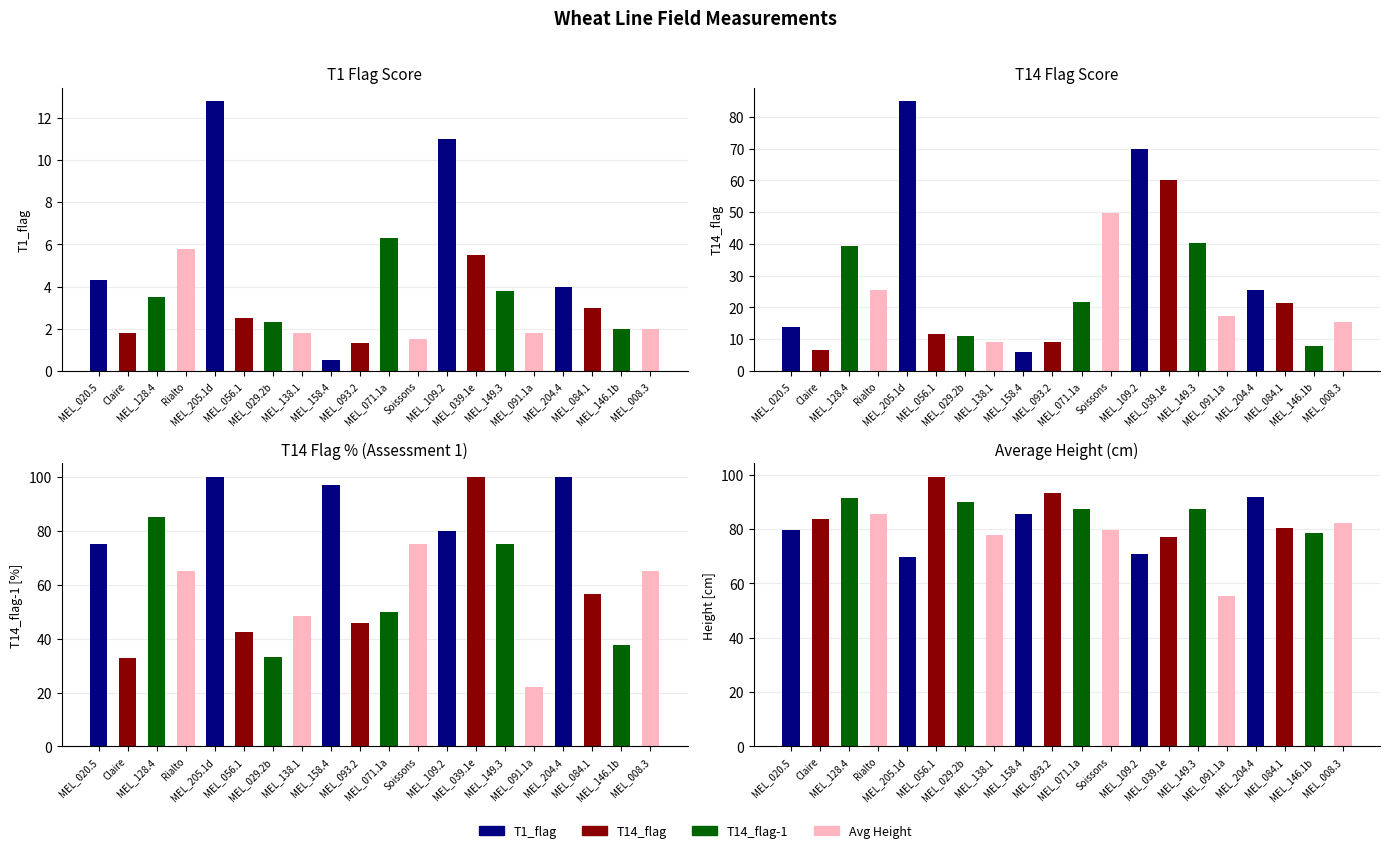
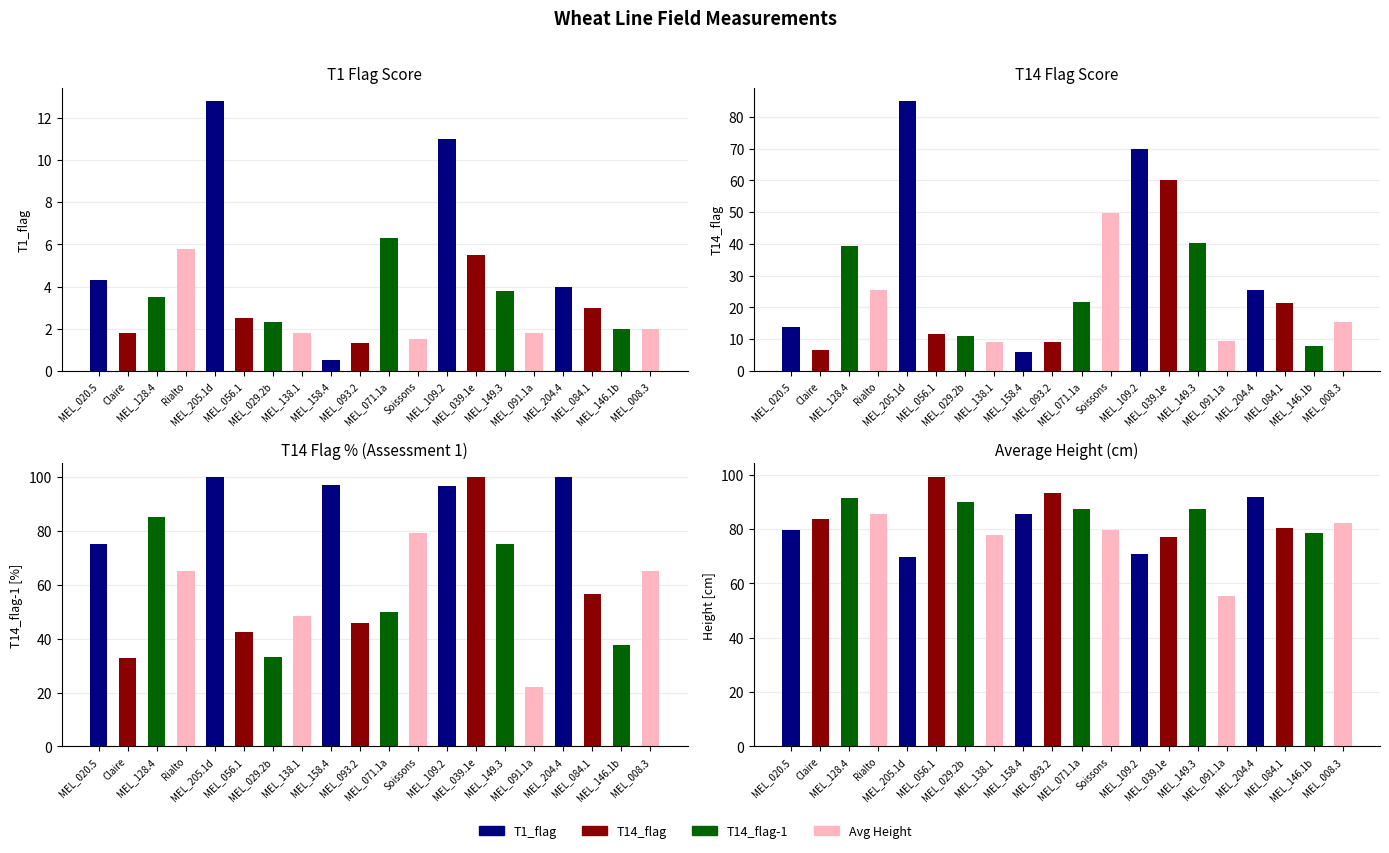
  {
    "T1 Flag Score": {
      "MEL_020.5": 4.3,
      "Claire": 1.8,
      "MEL_128.4": 3.5,
      "Rialto": 5.8,
      "MEL_205.1d": 12.8,
      "MEL_056.1": 2.5,
      "MEL_029.2b": 2.3,
      "MEL_138.1": 1.8,
      "MEL_158.4": 0.5,
      "MEL_093.2": 1.3,
      "MEL_071.1a": 6.3,
      "Soissons": 1.5,
      "MEL_109.2": 11.0,
      "MEL_039.1e": 5.5,
      "MEL_149.3": 3.8,
      "MEL_091.1a": 1.8,
      "MEL_204.4": 4.0,
      "MEL_084.1": 3.0,
      "MEL_146.1b": 2.0,
      "MEL_008.3": 2.0
    },
    "T14 Flag Score": {
      "MEL_020.5": 14,
      "Claire": 7,
      "MEL_128.4": 39,
      "Rialto": 26,
      "MEL_205.1d": 85,
      "MEL_056.1": 12,
      "MEL_029.2b": 11,
      "MEL_138.1": 9,
      "MEL_158.4": 6,
      "MEL_093.2": 9,
      "MEL_071.1a": 22,
      "Soissons": 50,
      "MEL_109.2": 70,
      "MEL_039.1e": 60,
      "MEL_149.3": 40,
-     "MEL_091.1a": 17,
+     "MEL_091.1a": 9,
      "MEL_204.4": 26,
      "MEL_084.1": 21,
      "MEL_146.1b": 8,
      "MEL_008.3": 15
    },
    "T14 Flag % (Assessment 1)": {
      "MEL_020.5": 75,
      "Claire": 33,
      "MEL_128.4": 85,
      "Rialto": 65,
      "MEL_205.1d": 100,
      "MEL_056.1": 43,
      "MEL_029.2b": 33,
      "MEL_138.1": 49,
      "MEL_158.4": 97,
      "MEL_093.2": 46,
      "MEL_071.1a": 50,
-     "Soissons": 75,
-     "MEL_109.2": 80,
+     "Soissons": 79,
+     "MEL_109.2": 97,
      "MEL_039.1e": 100,
      "MEL_149.3": 75,
      "MEL_091.1a": 22,
      "MEL_204.4": 100,
      "MEL_084.1": 57,
      "MEL_146.1b": 38,
      "MEL_008.3": 65
    },
    "Average Height (cm)": {
      "MEL_020.5": 80,
      "Claire": 84,
      "MEL_128.4": 91,
      "Rialto": 86,
      "MEL_205.1d": 70,
      "MEL_056.1": 99,
      "MEL_029.2b": 90,
      "MEL_138.1": 78,
      "MEL_158.4": 86,
      "MEL_093.2": 93,
      "MEL_071.1a": 87,
      "Soissons": 80,
      "MEL_109.2": 71,
      "MEL_039.1e": 77,
      "MEL_149.3": 87,
      "MEL_091.1a": 55,
      "MEL_204.4": 92,
      "MEL_084.1": 80,
      "MEL_146.1b": 79,
      "MEL_008.3": 82
    }
  }
